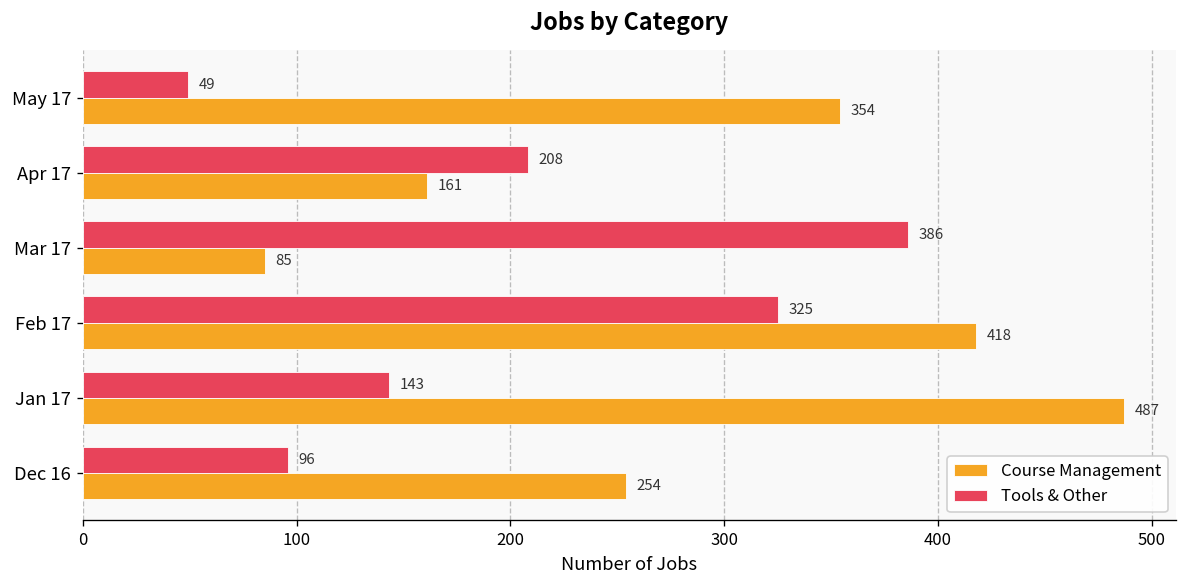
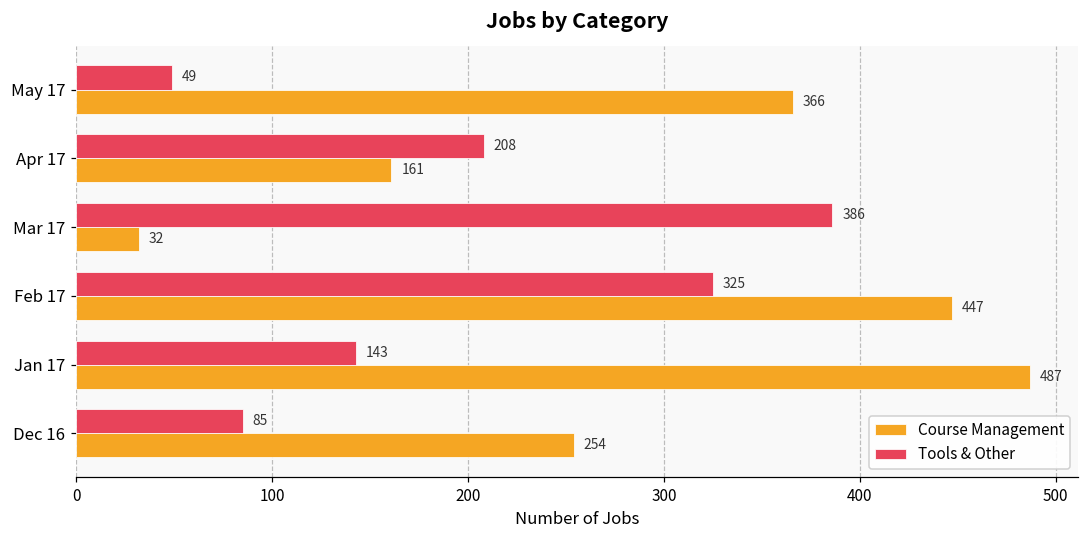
  {
    "Course Management": {
-     "May 17": 354,
+     "May 17": 366,
      "Apr 17": 161,
-     "Mar 17": 85,
-     "Feb 17": 418,
+     "Mar 17": 32,
+     "Feb 17": 447,
      "Jan 17": 487,
      "Dec 16": 254
    },
    "Tools & Other": {
      "May 17": 49,
      "Apr 17": 208,
      "Mar 17": 386,
      "Feb 17": 325,
      "Jan 17": 143,
-     "Dec 16": 96
+     "Dec 16": 85
    }
  }
